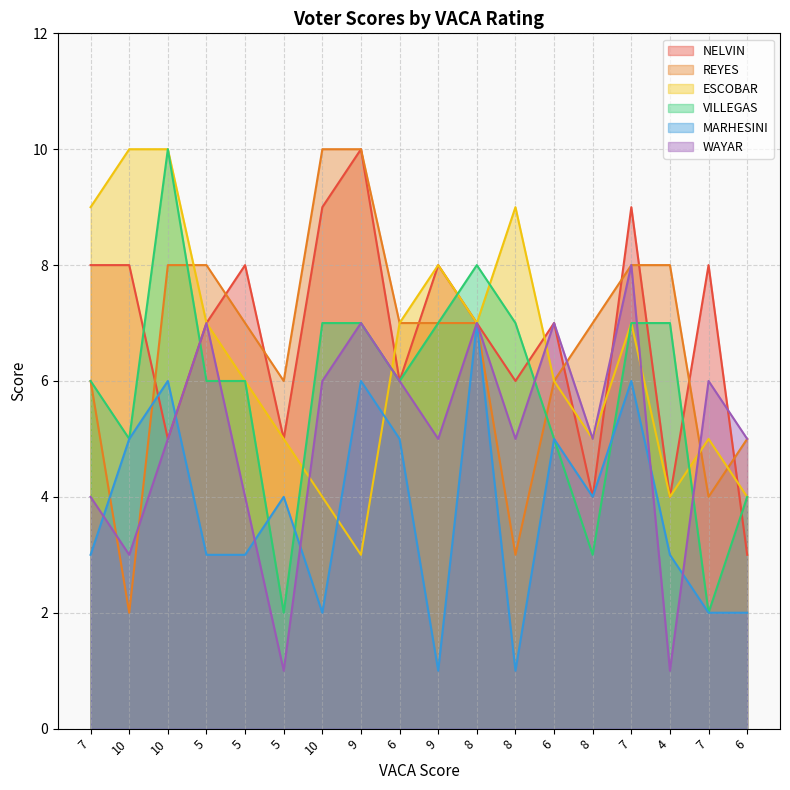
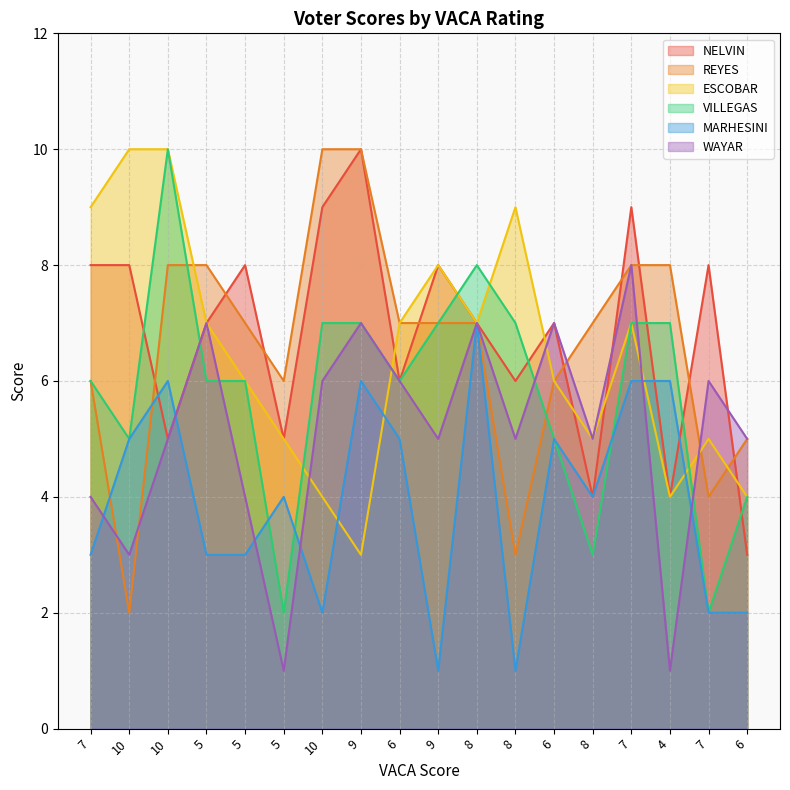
  {
    "VILLEGAS": {
      "4": 7
    },
    "MARHESINI": {
-     "4": 3
+     "4": 6
    },
    "WAYAR": {
      "4": 1
    }
  }
